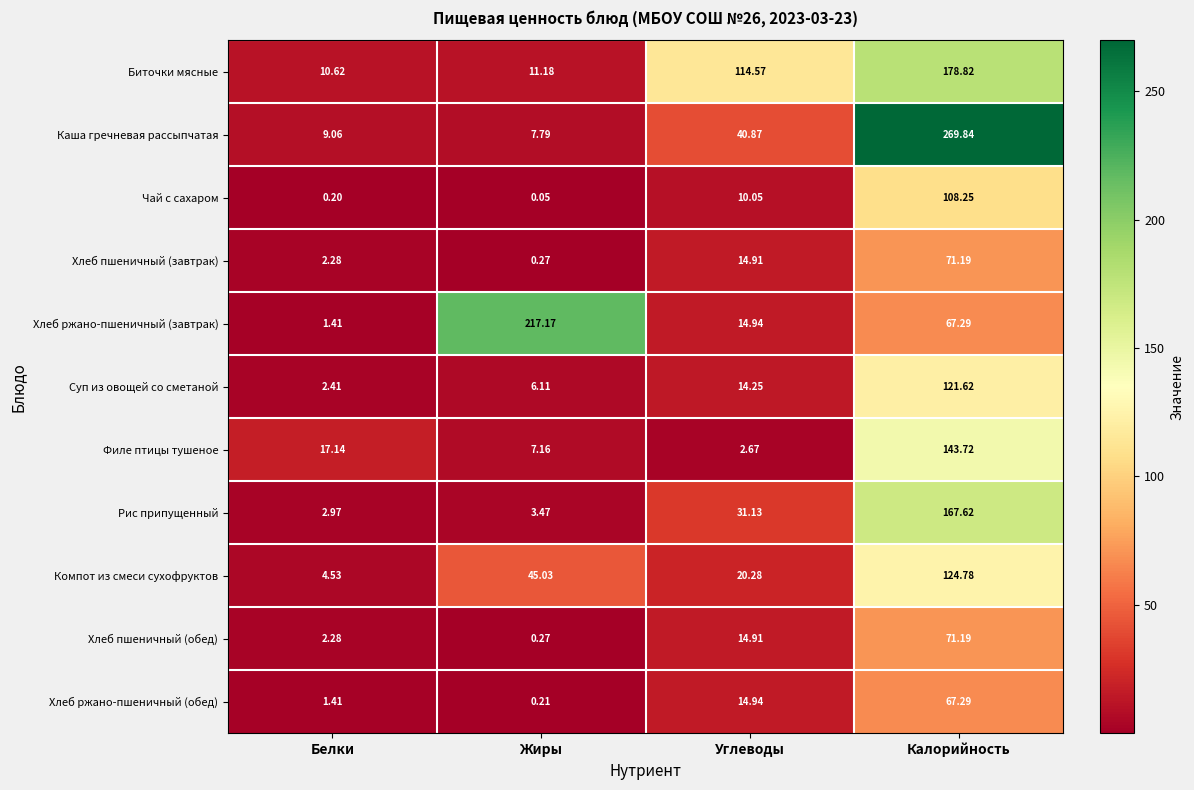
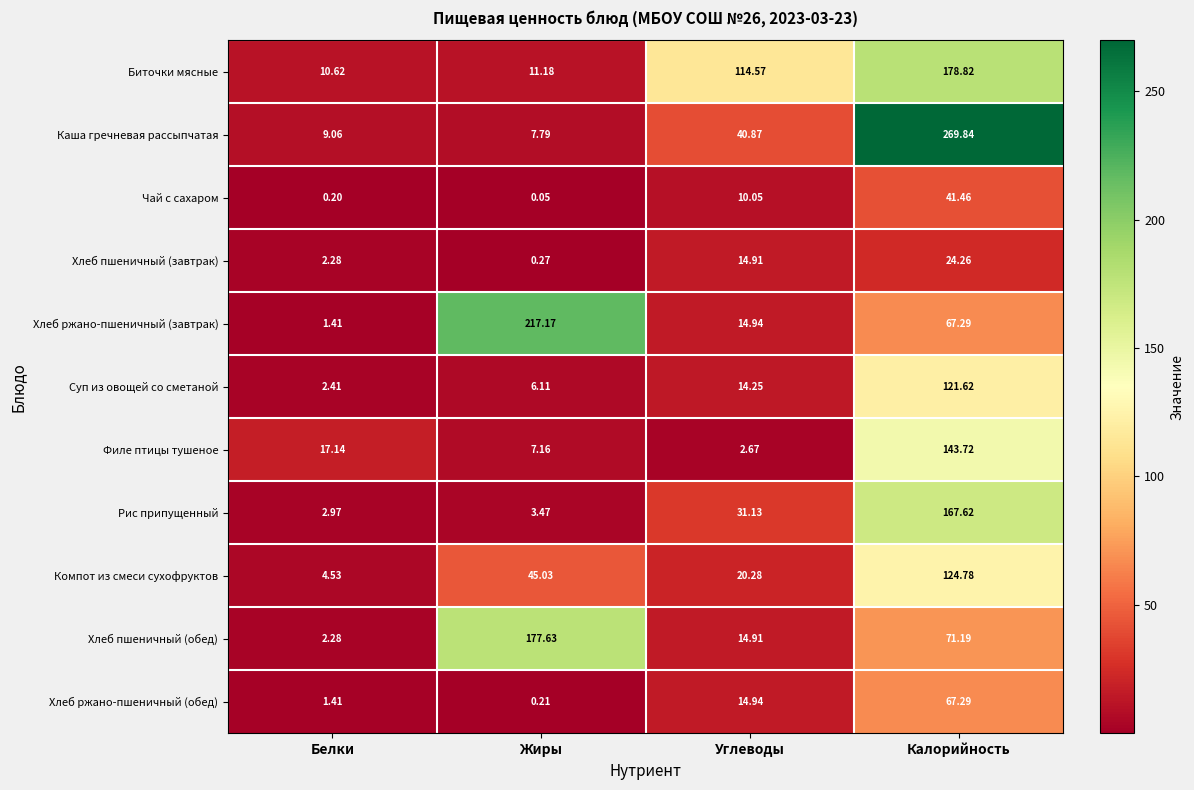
  {
    "Биточки мясные": {
      "Белки": 10.62,
      "Жиры": 11.18,
      "Углеводы": 114.57,
      "Калорийность": 178.82
    },
    "Каша гречневая рассыпчатая": {
      "Белки": 9.06,
      "Жиры": 7.79,
      "Углеводы": 40.87,
      "Калорийность": 269.84
    },
    "Чай с сахаром": {
      "Белки": 0.20,
      "Жиры": 0.05,
      "Углеводы": 10.05,
-     "Калорийность": 108.25
+     "Калорийность": 41.46
    },
    "Хлеб пшеничный (завтрак)": {
      "Белки": 2.28,
      "Жиры": 0.27,
      "Углеводы": 14.91,
-     "Калорийность": 71.19
+     "Калорийность": 24.26
    },
    "Хлеб ржано-пшеничный (завтрак)": {
      "Белки": 1.41,
      "Жиры": 217.17,
      "Углеводы": 14.94,
      "Калорийность": 67.29
    },
    "Суп из овощей со сметаной": {
      "Белки": 2.41,
      "Жиры": 6.11,
      "Углеводы": 14.25,
      "Калорийность": 121.62
    },
    "Филе птицы тушеное": {
      "Белки": 17.14,
      "Жиры": 7.16,
      "Углеводы": 2.67,
      "Калорийность": 143.72
    },
    "Рис припущенный": {
      "Белки": 2.97,
      "Жиры": 3.47,
      "Углеводы": 31.13,
      "Калорийность": 167.62
    },
    "Компот из смеси сухофруктов": {
      "Белки": 4.53,
      "Жиры": 45.03,
      "Углеводы": 20.28,
      "Калорийность": 124.78
    },
    "Хлеб пшеничный (обед)": {
      "Белки": 2.28,
-     "Жиры": 0.27,
+     "Жиры": 177.63,
      "Углеводы": 14.91,
      "Калорийность": 71.19
    },
    "Хлеб ржано-пшеничный (обед)": {
      "Белки": 1.41,
      "Жиры": 0.21,
      "Углеводы": 14.94,
      "Калорийность": 67.29
    }
  }
